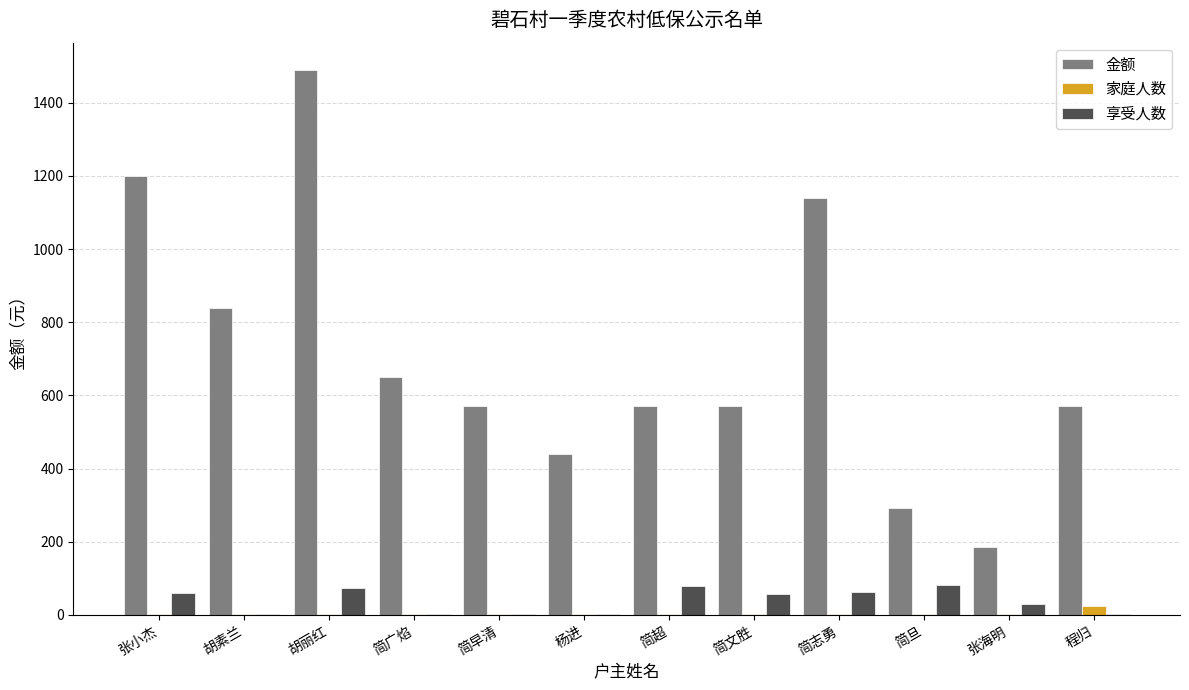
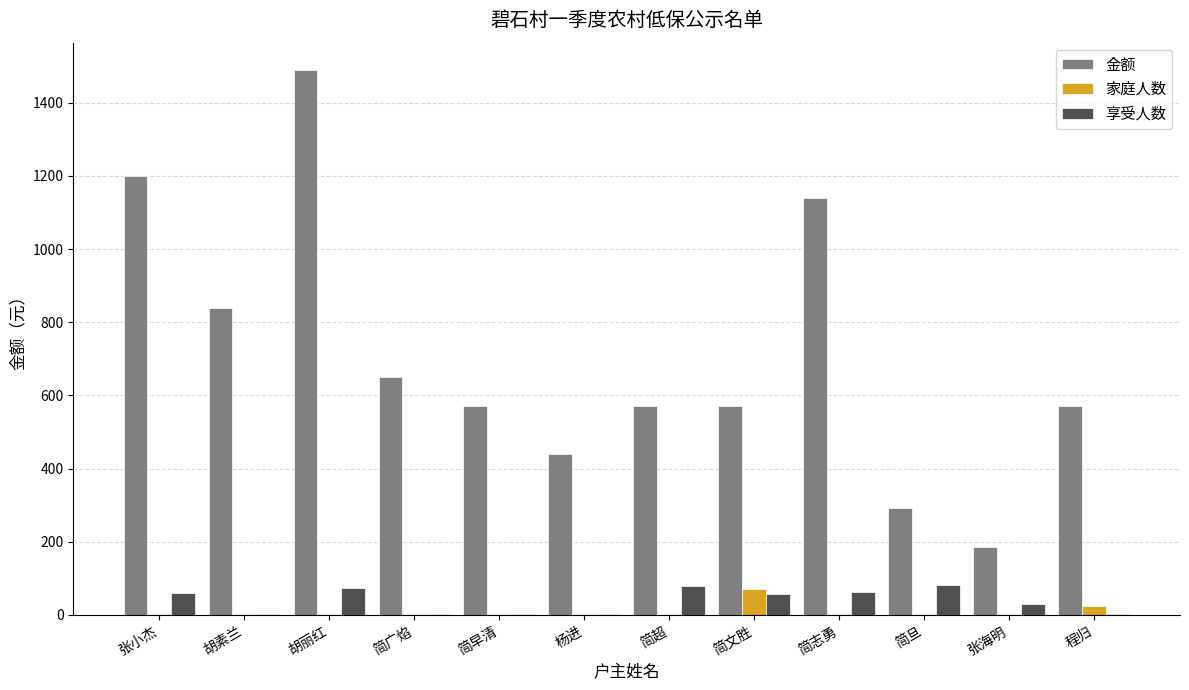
  {
    "金额": {
      "张小杰": 1200,
      "胡素兰": 840,
      "胡丽红": 1490,
      "简广焰": 650,
      "简早清": 570,
      "杨进": 440,
      "简超": 570,
      "简文胜": 570,
      "简志勇": 1140,
      "简旦": 290,
      "张海明": 180,
      "程归": 570
    },
    "家庭人数": {
-     "简文胜": 0,
+     "简文胜": 70,
      "程归": 30
    },
    "享受人数": {
      "张小杰": 60,
      "胡丽红": 70,
      "简超": 80,
      "简文胜": 60,
      "简志勇": 60,
      "简旦": 80,
      "张海明": 30
    }
  }
